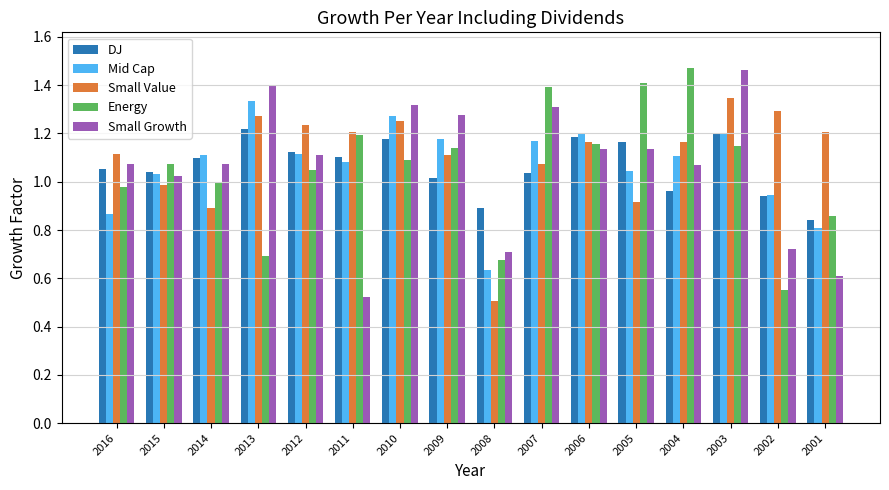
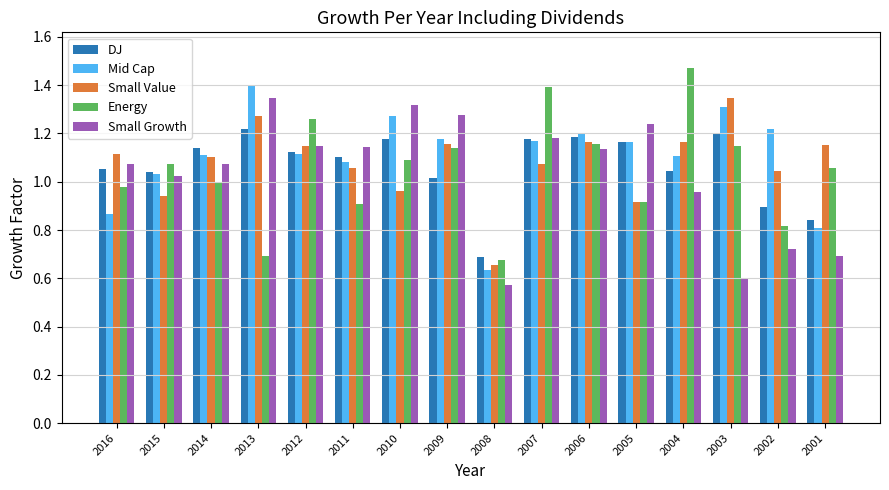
  {
    "DJ": {
      "2016": 1.05,
      "2015": 1.04,
-     "2014": 1.10,
+     "2014": 1.14,
      "2013": 1.22,
      "2012": 1.12,
      "2011": 1.10,
      "2010": 1.18,
      "2009": 1.01,
-     "2008": 0.89,
-     "2007": 1.04,
+     "2008": 0.69,
+     "2007": 1.18,
      "2006": 1.19,
      "2005": 1.16,
-     "2004": 0.96,
+     "2004": 1.04,
      "2003": 1.20,
-     "2002": 0.94,
+     "2002": 0.89,
      "2001": 0.84
    },
    "Mid Cap": {
      "2016": 0.86,
      "2015": 1.03,
      "2014": 1.11,
-     "2013": 1.33,
+     "2013": 1.40,
      "2012": 1.12,
      "2011": 1.08,
      "2010": 1.27,
      "2009": 1.18,
      "2008": 0.63,
      "2007": 1.17,
      "2006": 1.20,
-     "2005": 1.05,
+     "2005": 1.16,
      "2004": 1.11,
-     "2003": 1.20,
-     "2002": 0.95,
+     "2003": 1.31,
+     "2002": 1.22,
      "2001": 0.81
    },
    "Small Value": {
      "2016": 1.11,
-     "2015": 0.99,
-     "2014": 0.89,
+     "2015": 0.94,
+     "2014": 1.10,
      "2013": 1.27,
-     "2012": 1.23,
-     "2011": 1.21,
-     "2010": 1.25,
-     "2009": 1.11,
-     "2008": 0.50,
+     "2012": 1.15,
+     "2011": 1.06,
+     "2010": 0.96,
+     "2009": 1.16,
+     "2008": 0.65,
      "2007": 1.07,
      "2006": 1.17,
      "2005": 0.92,
      "2004": 1.17,
      "2003": 1.35,
-     "2002": 1.29,
-     "2001": 1.20
+     "2002": 1.05,
+     "2001": 1.15
    },
    "Energy": {
      "2016": 0.98,
      "2015": 1.07,
      "2014": 1.00,
      "2013": 0.69,
-     "2012": 1.05,
-     "2011": 1.19,
+     "2012": 1.26,
+     "2011": 0.91,
      "2010": 1.09,
      "2009": 1.14,
      "2008": 0.68,
      "2007": 1.39,
      "2006": 1.16,
-     "2005": 1.41,
+     "2005": 0.92,
      "2004": 1.47,
      "2003": 1.15,
-     "2002": 0.55,
-     "2001": 0.86
+     "2002": 0.82,
+     "2001": 1.06
    },
    "Small Growth": {
      "2016": 1.07,
      "2015": 1.02,
      "2014": 1.07,
-     "2013": 1.40,
-     "2012": 1.11,
-     "2011": 0.52,
+     "2013": 1.35,
+     "2012": 1.15,
+     "2011": 1.14,
      "2010": 1.32,
      "2009": 1.27,
-     "2008": 0.71,
-     "2007": 1.31,
+     "2008": 0.57,
+     "2007": 1.18,
      "2006": 1.14,
-     "2005": 1.14,
-     "2004": 1.07,
-     "2003": 1.46,
+     "2005": 1.24,
+     "2004": 0.96,
+     "2003": 0.60,
      "2002": 0.72,
-     "2001": 0.61
+     "2001": 0.69
    }
  }
